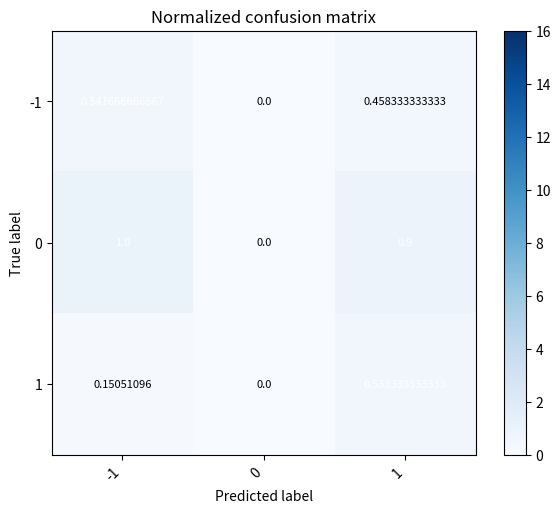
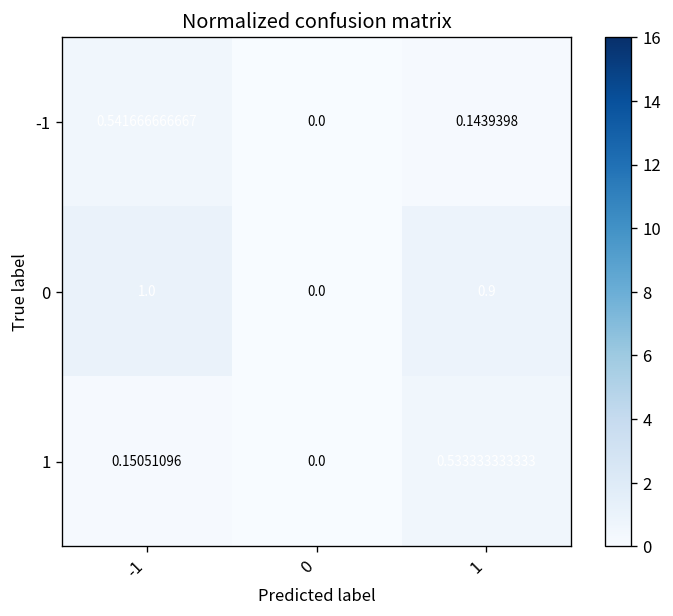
  {
    "-1": {
      "0": 0.0,
-     "1": 0.458333333333
+     "1": 0.1439398
    },
    "0": {
      "0": 0.0
    },
    "1": {
      "-1": 0.15051096,
      "0": 0.0
    }
  }
